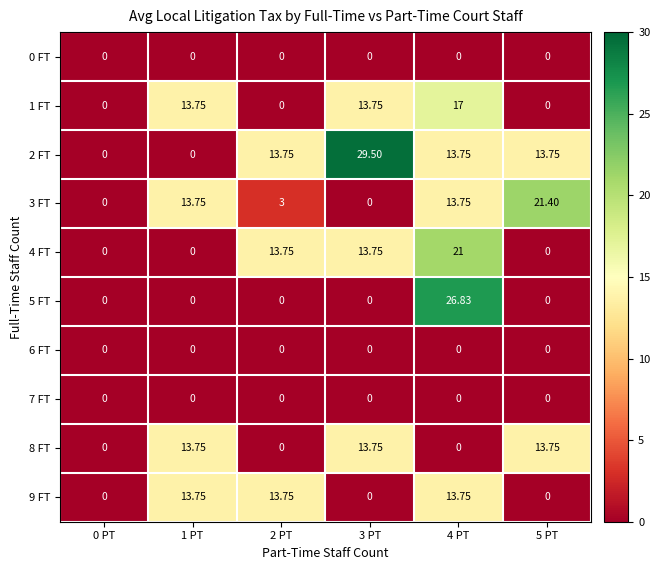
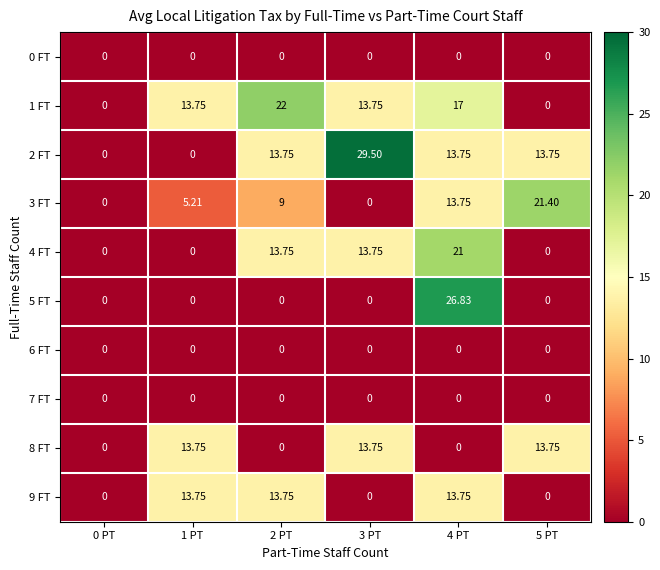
  {
    "0 FT": {
      "0 PT": 0,
      "1 PT": 0,
      "2 PT": 0,
      "3 PT": 0,
      "4 PT": 0,
      "5 PT": 0
    },
    "1 FT": {
      "0 PT": 0,
      "1 PT": 13.75,
-     "2 PT": 0,
+     "2 PT": 22,
      "3 PT": 13.75,
      "4 PT": 17,
      "5 PT": 0
    },
    "2 FT": {
      "0 PT": 0,
      "1 PT": 0,
      "2 PT": 13.75,
      "3 PT": 29.50,
      "4 PT": 13.75,
      "5 PT": 13.75
    },
    "3 FT": {
      "0 PT": 0,
-     "1 PT": 13.75,
-     "2 PT": 3,
+     "1 PT": 5.21,
+     "2 PT": 9,
      "3 PT": 0,
      "4 PT": 13.75,
      "5 PT": 21.40
    },
    "4 FT": {
      "0 PT": 0,
      "1 PT": 0,
      "2 PT": 13.75,
      "3 PT": 13.75,
      "4 PT": 21,
      "5 PT": 0
    },
    "5 FT": {
      "0 PT": 0,
      "1 PT": 0,
      "2 PT": 0,
      "3 PT": 0,
      "4 PT": 26.83,
      "5 PT": 0
    },
    "6 FT": {
      "0 PT": 0,
      "1 PT": 0,
      "2 PT": 0,
      "3 PT": 0,
      "4 PT": 0,
      "5 PT": 0
    },
    "7 FT": {
      "0 PT": 0,
      "1 PT": 0,
      "2 PT": 0,
      "3 PT": 0,
      "4 PT": 0,
      "5 PT": 0
    },
    "8 FT": {
      "0 PT": 0,
      "1 PT": 13.75,
      "2 PT": 0,
      "3 PT": 13.75,
      "4 PT": 0,
      "5 PT": 13.75
    },
    "9 FT": {
      "0 PT": 0,
      "1 PT": 13.75,
      "2 PT": 13.75,
      "3 PT": 0,
      "4 PT": 13.75,
      "5 PT": 0
    }
  }
